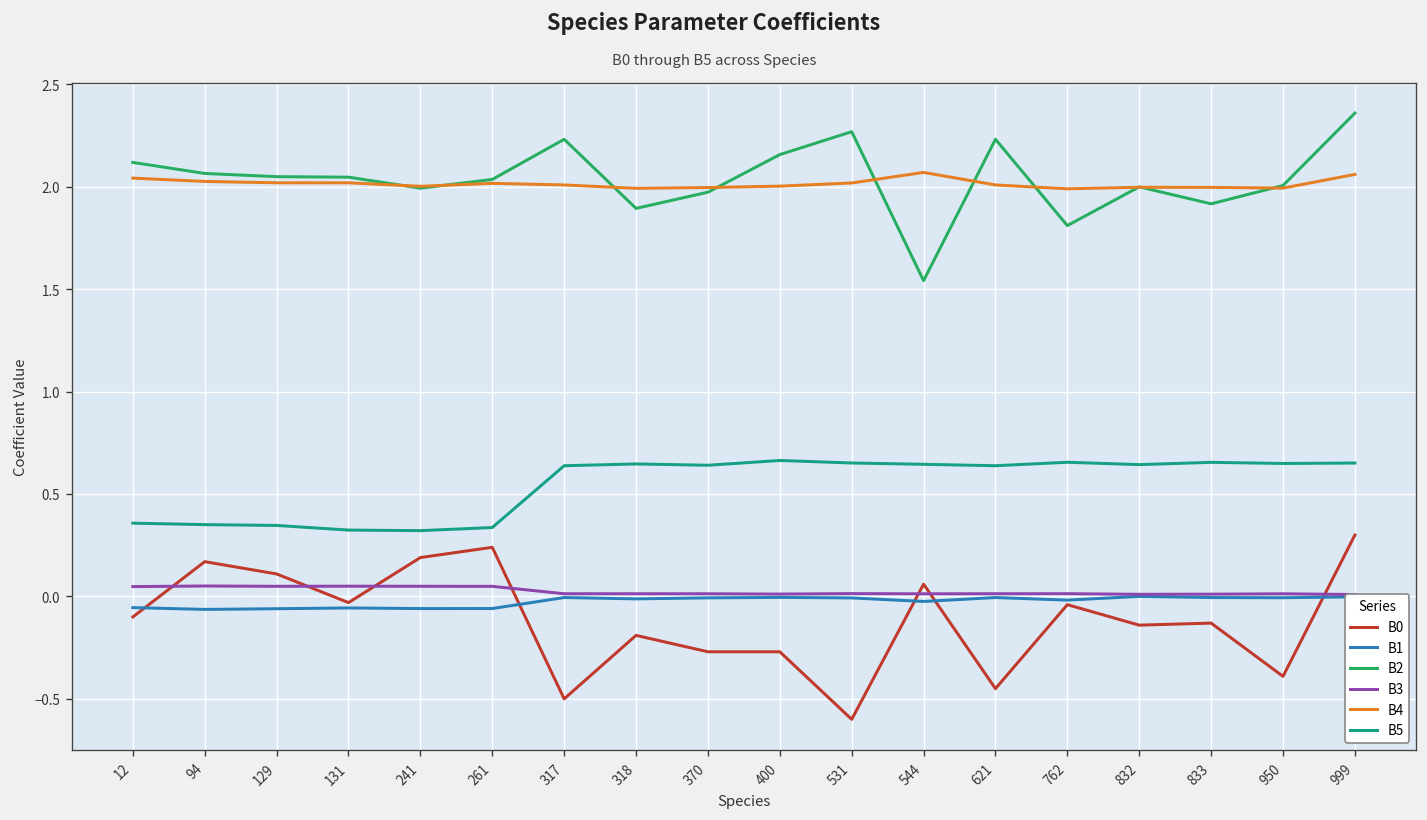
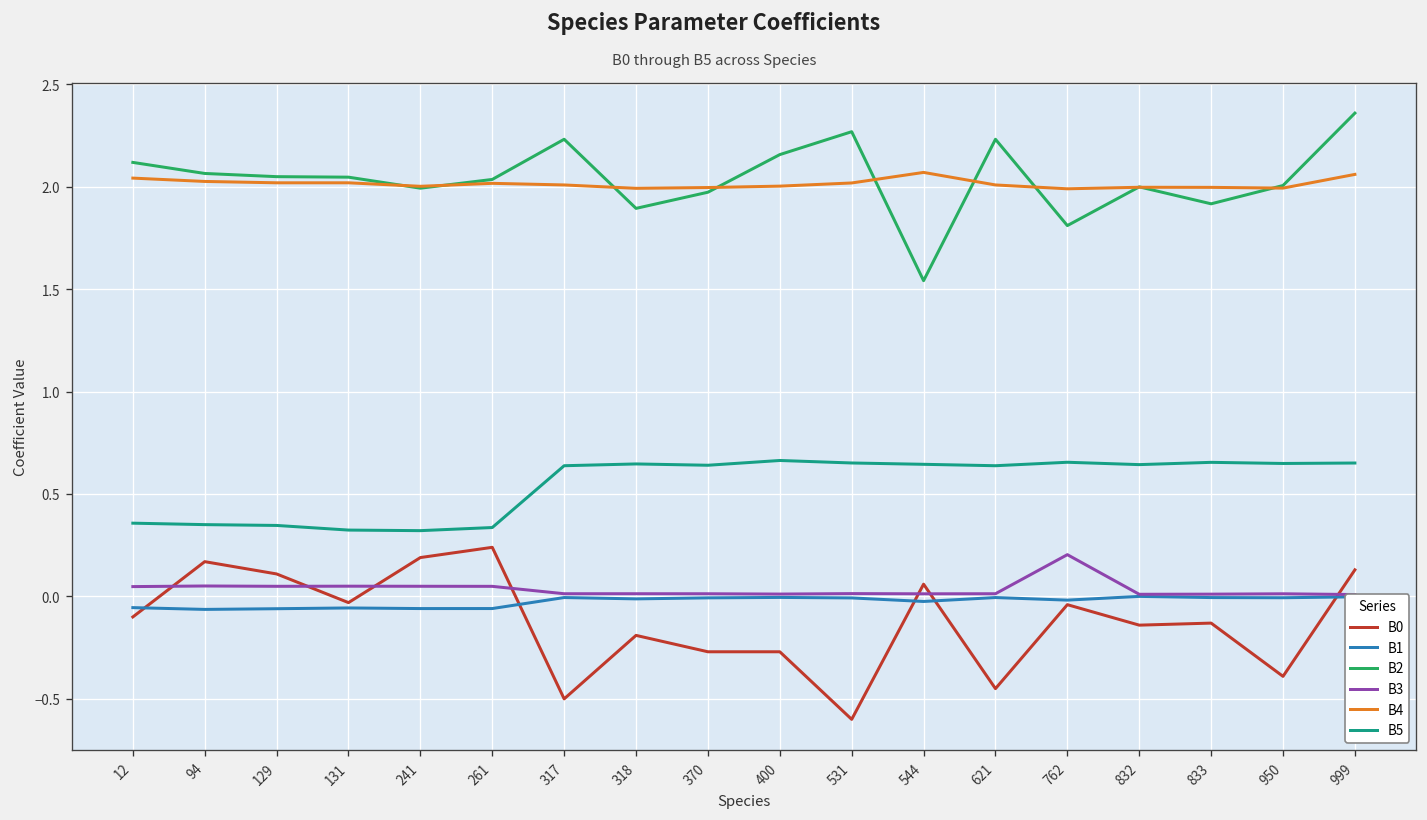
  {
    "B0": {
      "12": -0.10,
      "94": 0.17,
      "129": 0.11,
      "131": -0.03,
      "241": 0.19,
      "261": 0.24,
      "317": -0.50,
      "318": -0.19,
      "370": -0.27,
      "400": -0.27,
      "531": -0.60,
      "544": 0.06,
      "621": -0.45,
      "762": -0.04,
      "832": -0.14,
      "833": -0.13,
      "950": -0.39,
-     "999": 0.30
+     "999": 0.13
    },
    "B1": {
      "12": -0.05,
      "94": -0.06,
      "129": -0.06,
      "131": -0.06,
      "241": -0.06,
      "261": -0.06,
      "317": -0.01,
      "318": -0.01,
      "370": -0.01,
      "400": 0.00,
      "531": -0.01,
      "544": -0.02,
      "621": -0.01,
      "762": -0.02,
      "833": -0.01,
      "950": -0.01
    },
    "B3": {
      "12": 0.05,
      "94": 0.05,
      "129": 0.05,
      "131": 0.05,
      "241": 0.05,
      "261": 0.05,
      "317": 0.01,
      "318": 0.01,
      "370": 0.01,
      "400": 0.01,
      "531": 0.01,
      "544": 0.01,
      "621": 0.01,
-     "762": 0.01,
+     "762": 0.20,
      "833": 0.01,
      "950": 0.01
    },
    "B4": {
      "12": 2.04,
      "94": 2.03,
      "129": 2.02,
      "131": 2.02,
      "261": 2.02,
      "317": 2.01,
      "318": 1.99,
      "370": 2.00,
      "400": 2.00,
      "531": 2.02,
      "544": 2.07,
      "621": 2.01,
      "762": 1.99,
      "833": 2.00,
      "999": 2.06
    }
  }
